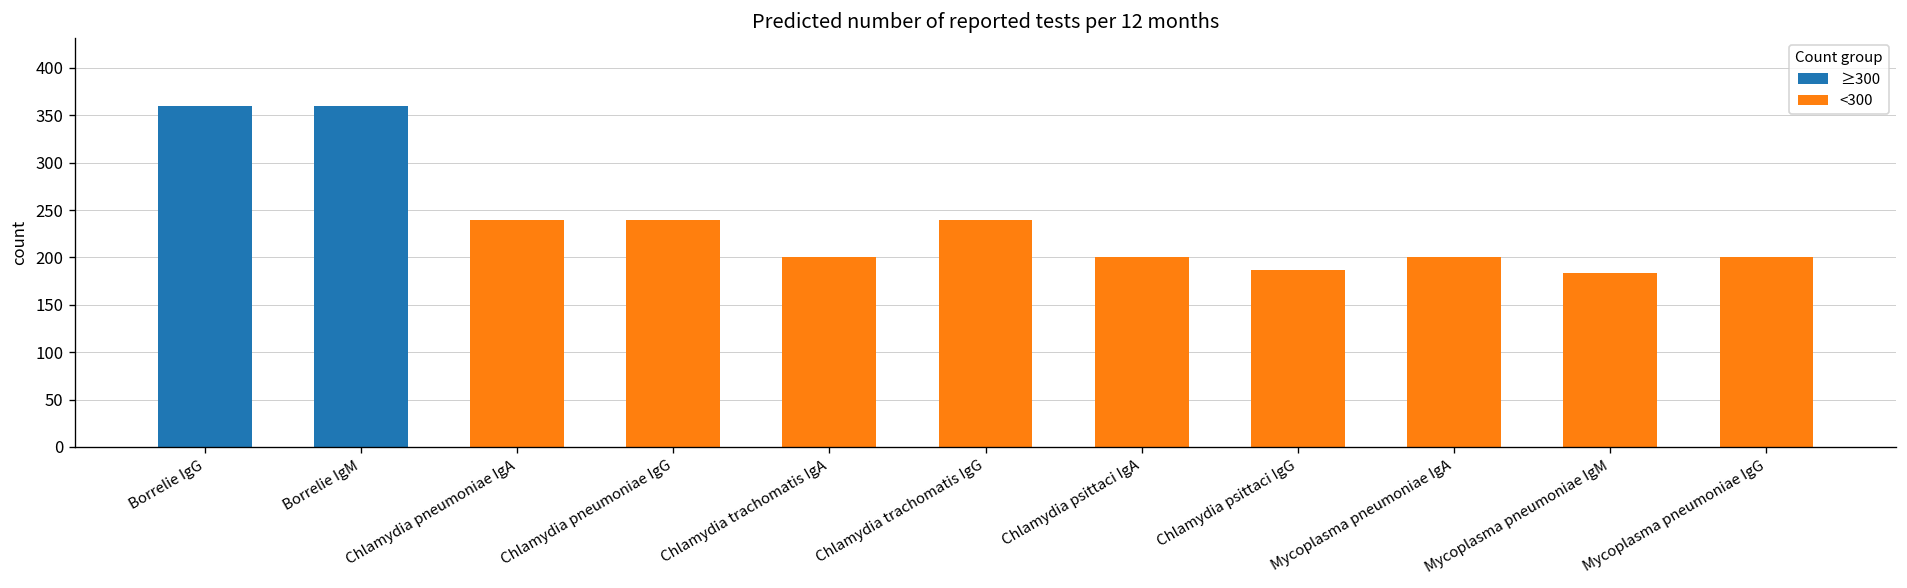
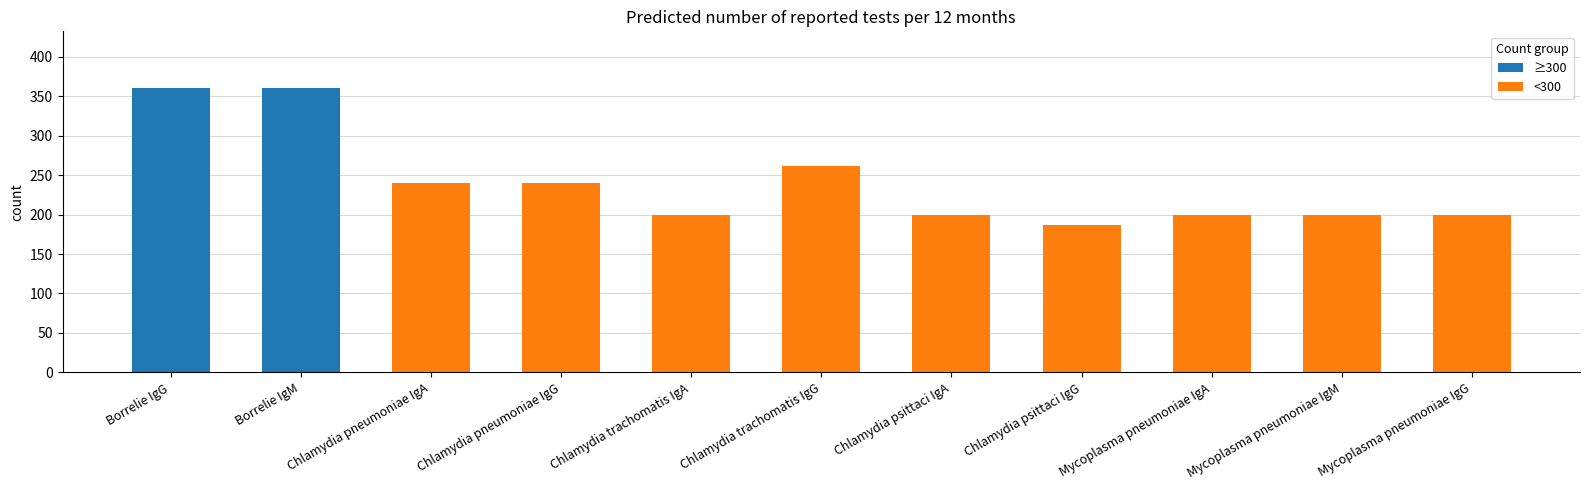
  {
    "≥300": {
      "Borrelie IgG": 360,
      "Borrelie IgM": 360
    },
    "<300": {
      "Chlamydia pneumoniae IgA": 240,
      "Chlamydia pneumoniae IgG": 240,
      "Chlamydia trachomatis IgA": 200,
-     "Chlamydia trachomatis IgG": 240,
+     "Chlamydia trachomatis IgG": 260,
      "Chlamydia psittaci IgA": 200,
      "Chlamydia psittaci IgG": 190,
      "Mycoplasma pneumoniae IgA": 200,
-     "Mycoplasma pneumoniae IgM": 180,
+     "Mycoplasma pneumoniae IgM": 200,
      "Mycoplasma pneumoniae IgG": 200
    }
  }
